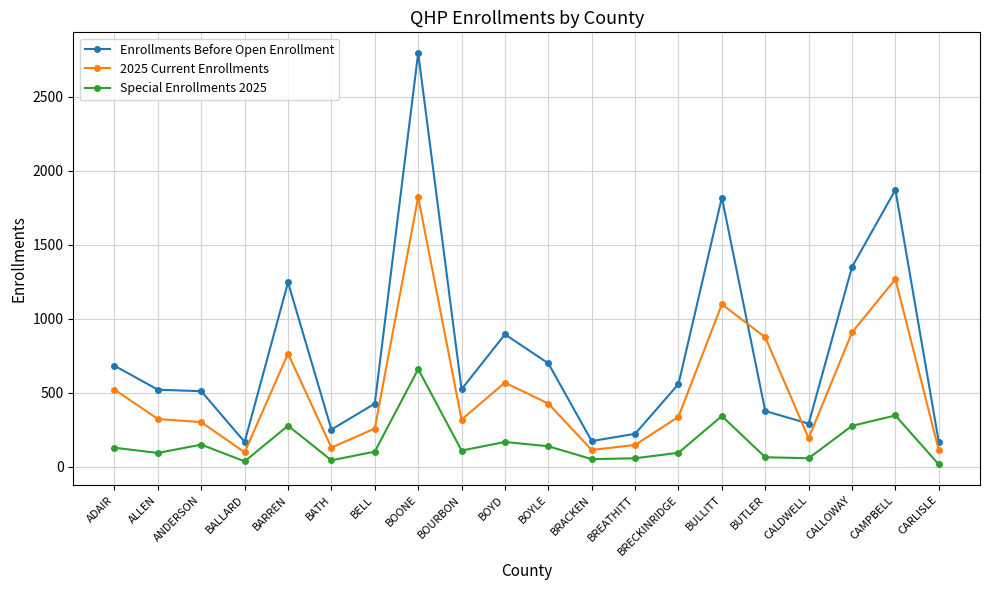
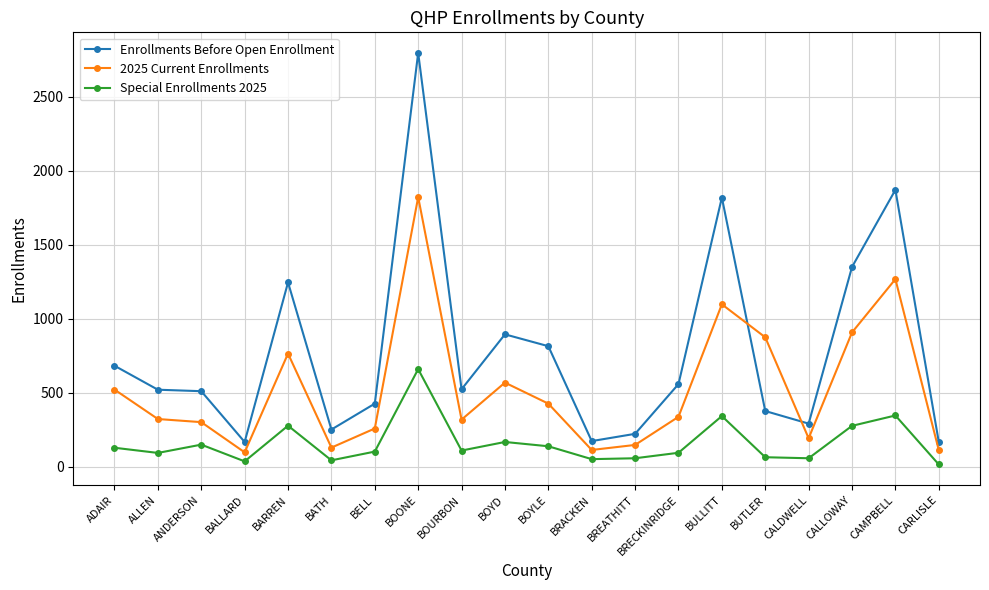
  {
    "Enrollments Before Open Enrollment": {
      "ADAIR": 680,
      "ALLEN": 520,
      "ANDERSON": 510,
      "BALLARD": 170,
      "BARREN": 1250,
      "BATH": 250,
      "BELL": 430,
      "BOONE": 2800,
      "BOURBON": 520,
      "BOYD": 890,
-     "BOYLE": 700,
+     "BOYLE": 810,
      "BRACKEN": 170,
      "BREATHITT": 220,
      "BRECKINRIDGE": 560,
      "BULLITT": 1820,
      "BUTLER": 380,
      "CALDWELL": 290,
      "CALLOWAY": 1350,
      "CAMPBELL": 1870,
      "CARLISLE": 170
    },
    "2025 Current Enrollments": {
      "ADAIR": 520,
      "ALLEN": 320,
      "ANDERSON": 300,
      "BALLARD": 100,
      "BARREN": 760,
      "BATH": 130,
      "BELL": 260,
      "BOONE": 1820,
      "BOURBON": 320,
      "BOYD": 570,
      "BOYLE": 430,
      "BRACKEN": 110,
      "BREATHITT": 150,
      "BRECKINRIDGE": 340,
      "BULLITT": 1100,
      "BUTLER": 870,
      "CALDWELL": 190,
      "CALLOWAY": 910,
      "CAMPBELL": 1270,
      "CARLISLE": 110
    },
    "Special Enrollments 2025": {
      "ADAIR": 130,
      "ALLEN": 90,
      "ANDERSON": 150,
      "BALLARD": 40,
      "BARREN": 280,
      "BATH": 40,
      "BELL": 100,
      "BOONE": 660,
      "BOURBON": 110,
      "BOYD": 170,
      "BOYLE": 140,
      "BRACKEN": 50,
      "BREATHITT": 60,
      "BRECKINRIDGE": 90,
      "BULLITT": 340,
      "BUTLER": 60,
      "CALDWELL": 60,
      "CALLOWAY": 280,
      "CAMPBELL": 350,
      "CARLISLE": 20
    }
  }
